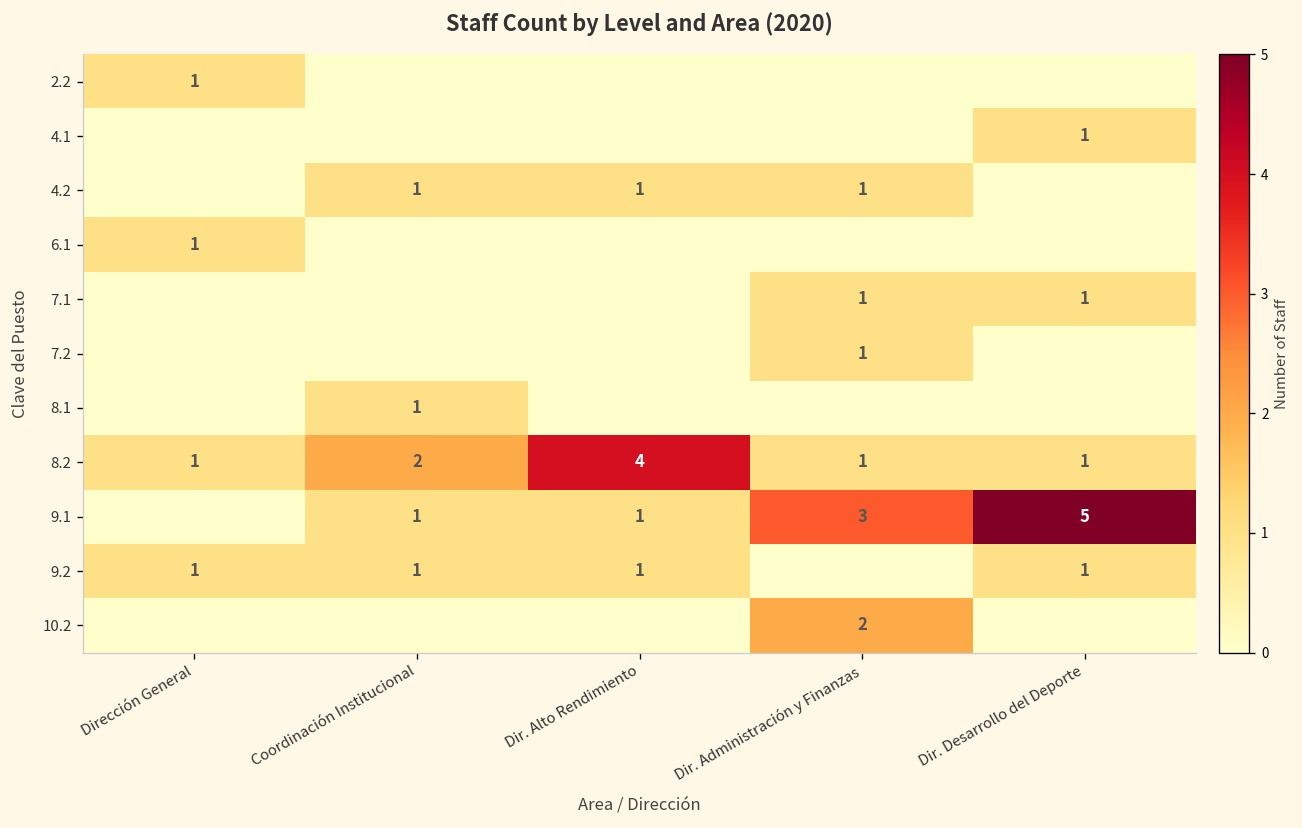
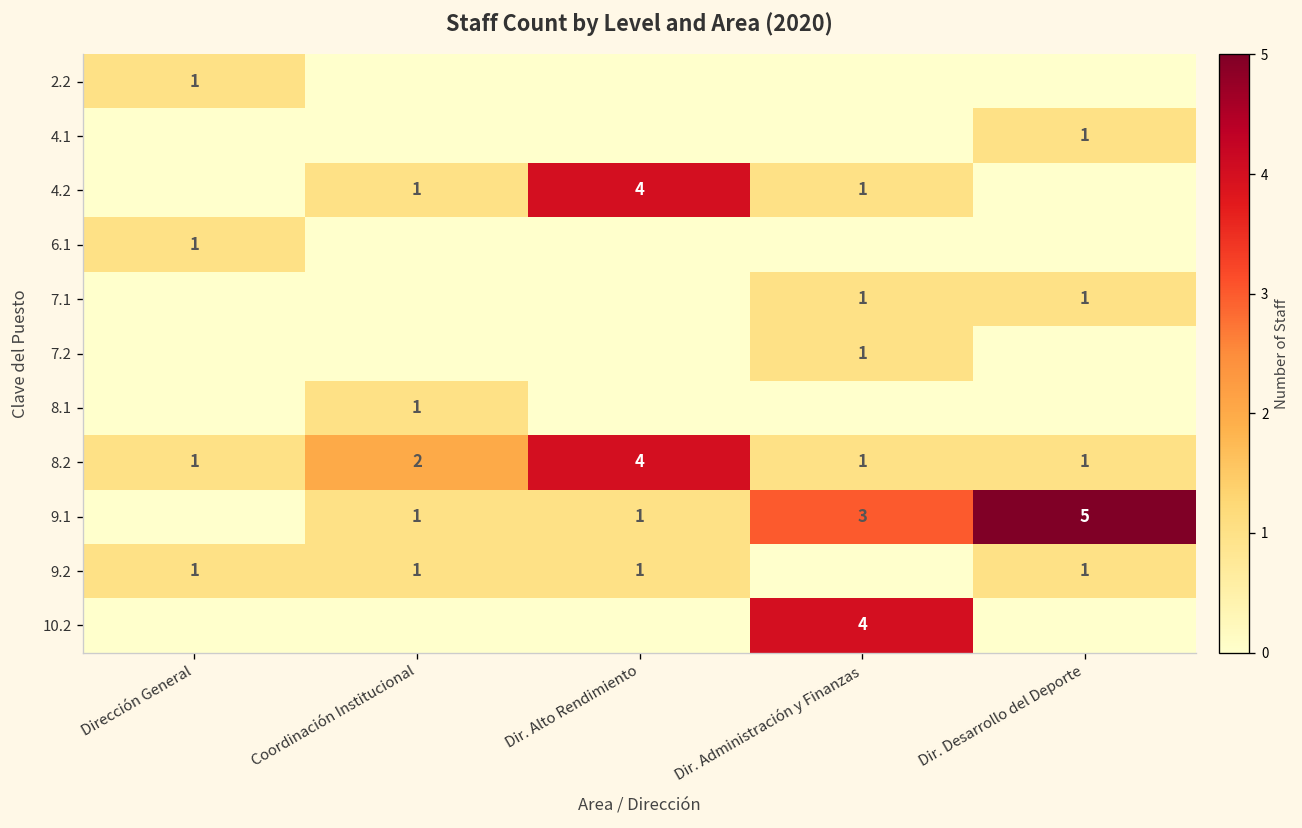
  {
    "2.2": {
      "Dirección General": 1
    },
    "4.1": {
      "Dir. Desarrollo del Deporte": 1
    },
    "4.2": {
      "Coordinación Institucional": 1,
-     "Dir. Alto Rendimiento": 1,
+     "Dir. Alto Rendimiento": 4,
      "Dir. Administración y Finanzas": 1
    },
    "6.1": {
      "Dirección General": 1
    },
    "7.1": {
      "Dir. Administración y Finanzas": 1,
      "Dir. Desarrollo del Deporte": 1
    },
    "7.2": {
      "Dir. Administración y Finanzas": 1
    },
    "8.1": {
      "Coordinación Institucional": 1
    },
    "8.2": {
      "Dirección General": 1,
      "Coordinación Institucional": 2,
      "Dir. Alto Rendimiento": 4,
      "Dir. Administración y Finanzas": 1,
      "Dir. Desarrollo del Deporte": 1
    },
    "9.1": {
      "Coordinación Institucional": 1,
      "Dir. Alto Rendimiento": 1,
      "Dir. Administración y Finanzas": 3,
      "Dir. Desarrollo del Deporte": 5
    },
    "9.2": {
      "Dirección General": 1,
      "Coordinación Institucional": 1,
      "Dir. Alto Rendimiento": 1,
      "Dir. Desarrollo del Deporte": 1
    },
    "10.2": {
-     "Dir. Administración y Finanzas": 2
+     "Dir. Administración y Finanzas": 4
    }
  }
